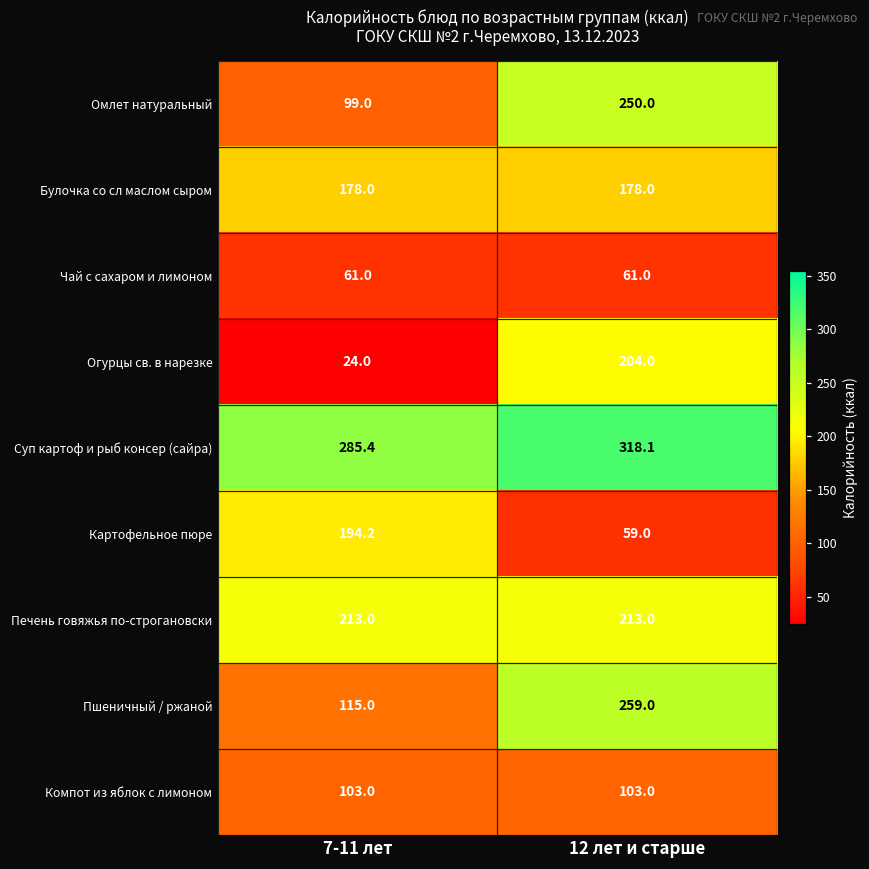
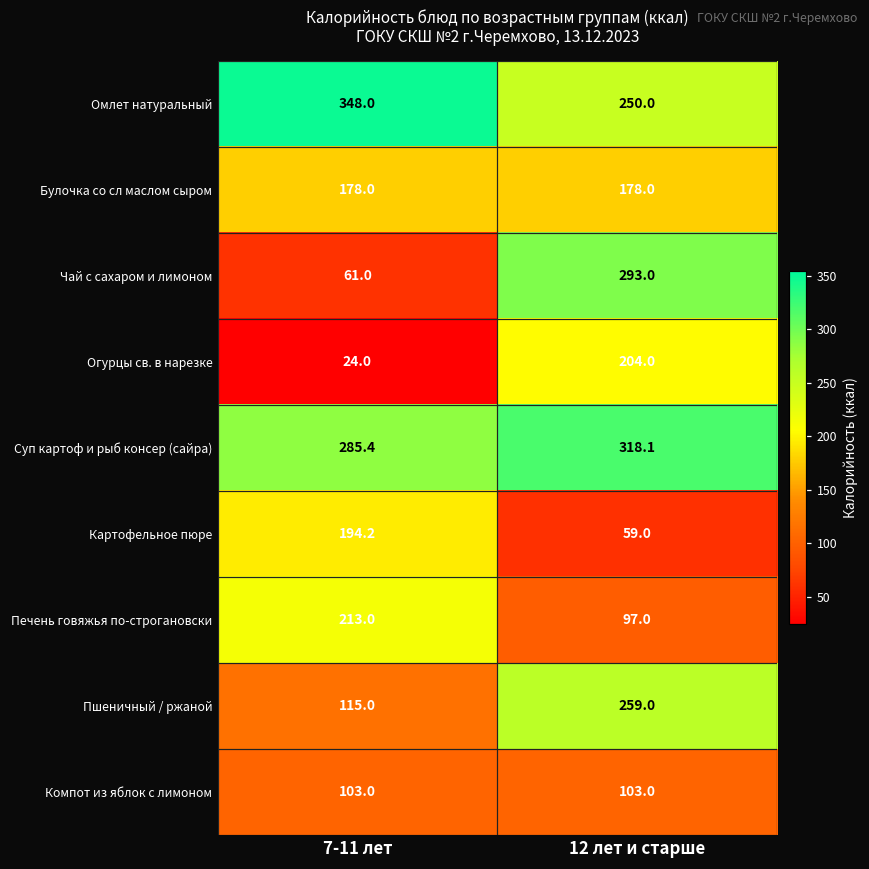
  {
    "Омлет натуральный": {
-     "7-11 лет": 99.0,
+     "7-11 лет": 348.0,
      "12 лет и старше": 250.0
    },
    "Булочка со сл маслом сыром": {
      "7-11 лет": 178.0,
      "12 лет и старше": 178.0
    },
    "Чай с сахаром и лимоном": {
      "7-11 лет": 61.0,
-     "12 лет и старше": 61.0
+     "12 лет и старше": 293.0
    },
    "Огурцы св. в нарезке": {
      "7-11 лет": 24.0,
      "12 лет и старше": 204.0
    },
    "Суп картоф и рыб консер (сайра)": {
      "7-11 лет": 285.4,
      "12 лет и старше": 318.1
    },
    "Картофельное пюре": {
      "7-11 лет": 194.2,
      "12 лет и старше": 59.0
    },
    "Печень говяжья по-строгановски": {
      "7-11 лет": 213.0,
-     "12 лет и старше": 213.0
+     "12 лет и старше": 97.0
    },
    "Пшеничный / ржаной": {
      "7-11 лет": 115.0,
      "12 лет и старше": 259.0
    },
    "Компот из яблок с лимоном": {
      "7-11 лет": 103.0,
      "12 лет и старше": 103.0
    }
  }
